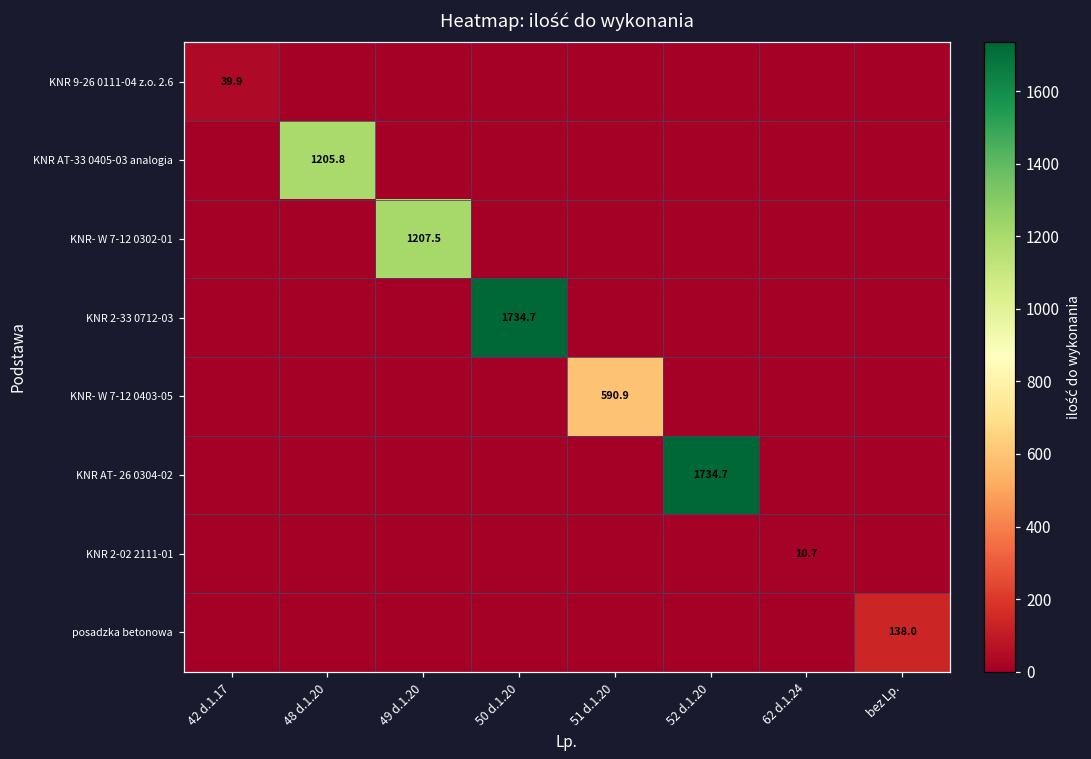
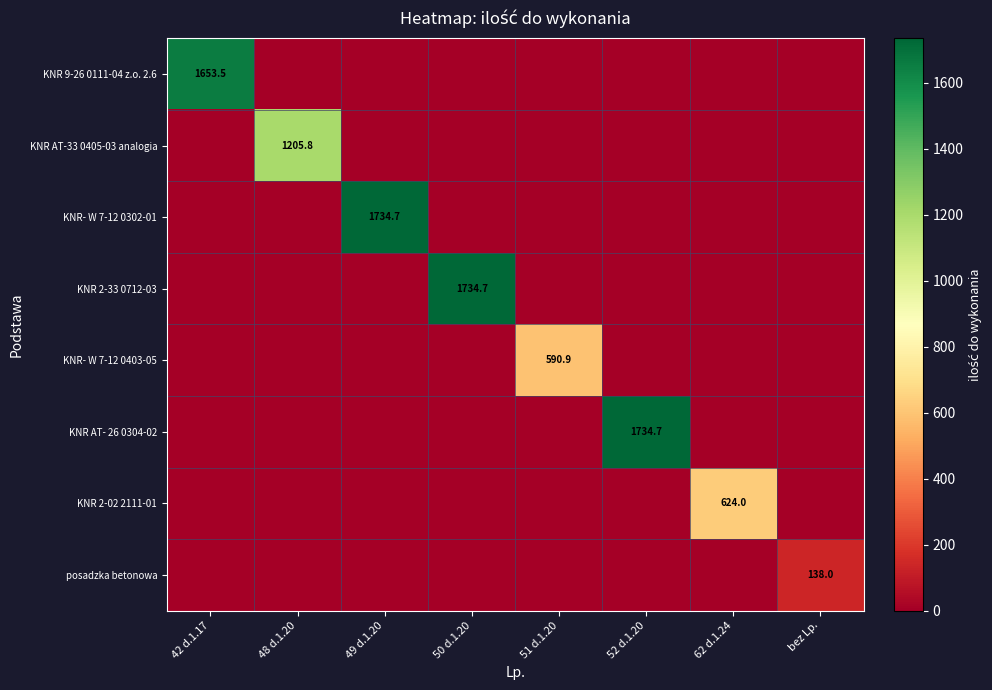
  {
    "KNR 9-26 0111-04 z.o. 2.6": {
-     "42 d.1.17": 39.9
+     "42 d.1.17": 1653.5
    },
    "KNR AT-33 0405-03 analogia": {
      "48 d.1.20": 1205.8
    },
    "KNR- W 7-12 0302-01": {
-     "49 d.1.20": 1207.5
+     "49 d.1.20": 1734.7
    },
    "KNR 2-33 0712-03": {
      "50 d.1.20": 1734.7
    },
    "KNR- W 7-12 0403-05": {
      "51 d.1.20": 590.9
    },
    "KNR AT- 26 0304-02": {
      "52 d.1.20": 1734.7
    },
    "KNR 2-02 2111-01": {
-     "62 d.1.24": 10.7
+     "62 d.1.24": 624.0
    },
    "posadzka betonowa": {
      "bez Lp.": 138.0
    }
  }
